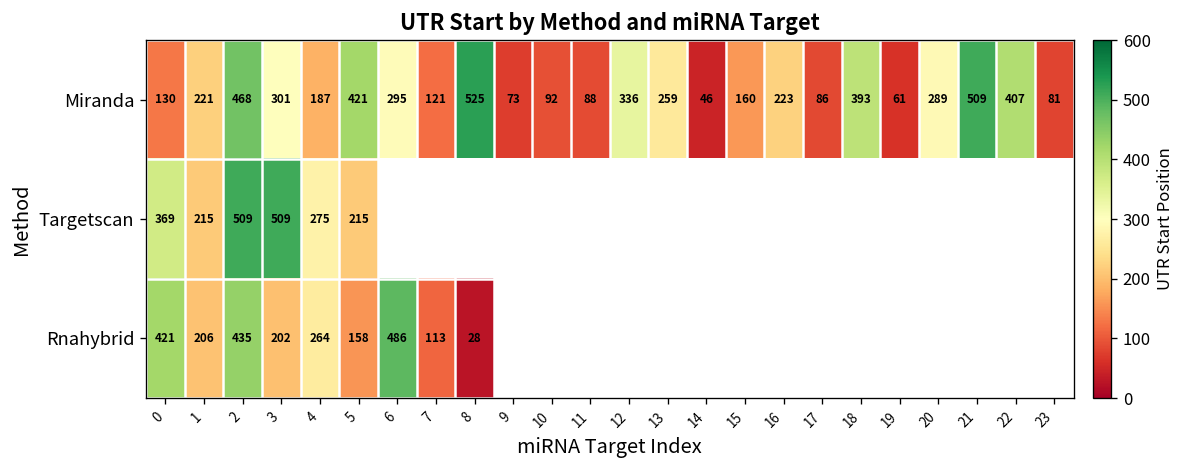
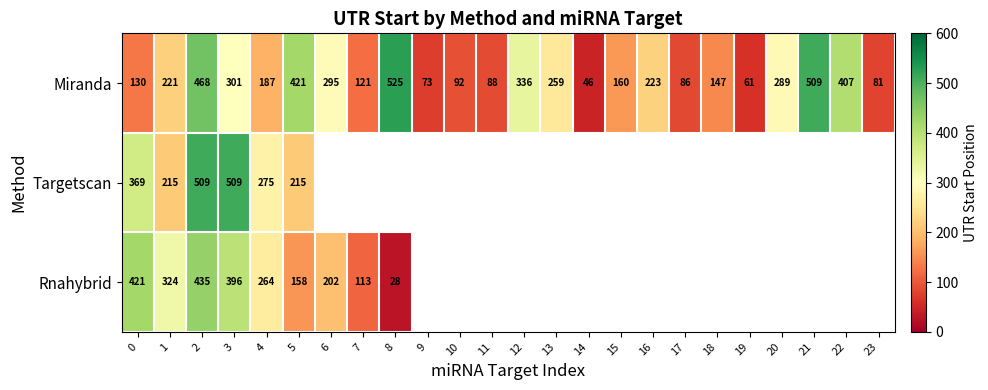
  {
    "Miranda": {
      "0": 130,
      "1": 221,
      "2": 468,
      "3": 301,
      "4": 187,
      "5": 421,
      "6": 295,
      "7": 121,
      "8": 525,
      "9": 73,
      "10": 92,
      "11": 88,
      "12": 336,
      "13": 259,
      "14": 46,
      "15": 160,
      "16": 223,
      "17": 86,
-     "18": 393,
+     "18": 147,
      "19": 61,
      "20": 289,
      "21": 509,
      "22": 407,
      "23": 81
    },
    "Targetscan": {
      "0": 369,
      "1": 215,
      "2": 509,
      "3": 509,
      "4": 275,
      "5": 215
    },
    "Rnahybrid": {
      "0": 421,
-     "1": 206,
+     "1": 324,
      "2": 435,
-     "3": 202,
+     "3": 396,
      "4": 264,
      "5": 158,
-     "6": 486,
+     "6": 202,
      "7": 113,
      "8": 28
    }
  }
